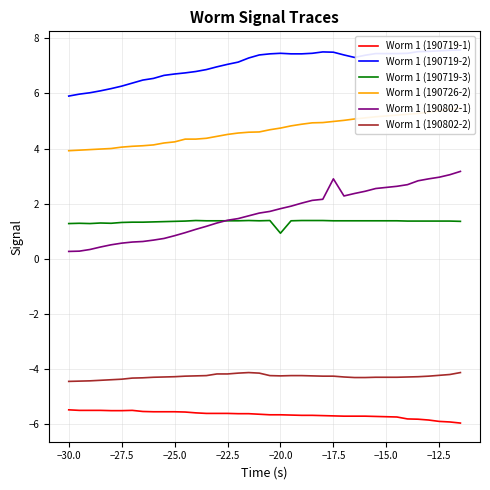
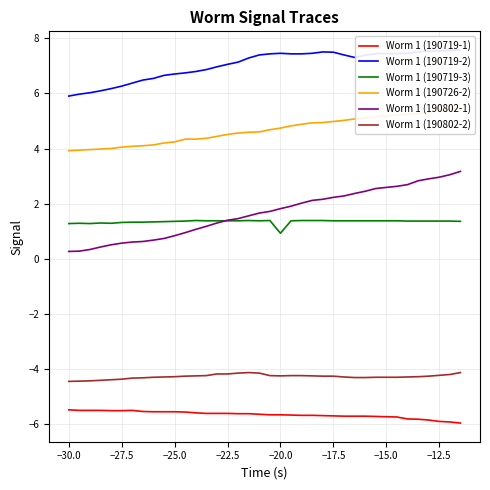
  {
    "Worm 1 (190719-1)": {
      "−30.0": -5.5,
      "−27.5": -5.5,
      "−25.0": -5.5,
      "−22.5": -5.6,
      "−20.0": -5.7,
      "−17.5": -5.7,
      "−15.0": -5.7,
      "−12.5": -5.9
    },
    "Worm 1 (190719-2)": {
      "−30.0": 5.9,
      "−27.5": 6.3,
      "−25.0": 6.7,
      "−22.5": 7.1,
      "−20.0": 7.5,
      "−17.5": 7.5
    },
    "Worm 1 (190719-3)": {
      "−30.0": 1.3,
      "−27.5": 1.3,
      "−25.0": 1.4,
      "−20.0": 0.9,
      "−17.5": 1.4,
      "−15.0": 1.4,
      "−12.5": 1.4
    },
    "Worm 1 (190726-2)": {
      "−30.0": 3.9,
      "−27.5": 4.1,
      "−25.0": 4.2,
      "−22.5": 4.5,
      "−20.0": 4.7,
      "−17.5": 5.0
    },
    "Worm 1 (190802-1)": {
      "−30.0": 0.3,
      "−27.5": 0.6,
      "−25.0": 0.8,
      "−20.0": 1.8,
-     "−17.5": 2.9,
+     "−17.5": 2.2,
      "−15.0": 2.6,
      "−12.5": 3.0
    },
    "Worm 1 (190802-2)": {
      "−30.0": -4.4,
      "−27.5": -4.4,
      "−25.0": -4.3,
      "−22.5": -4.2,
      "−20.0": -4.2,
      "−17.5": -4.3,
      "−15.0": -4.3,
      "−12.5": -4.2
    }
  }
